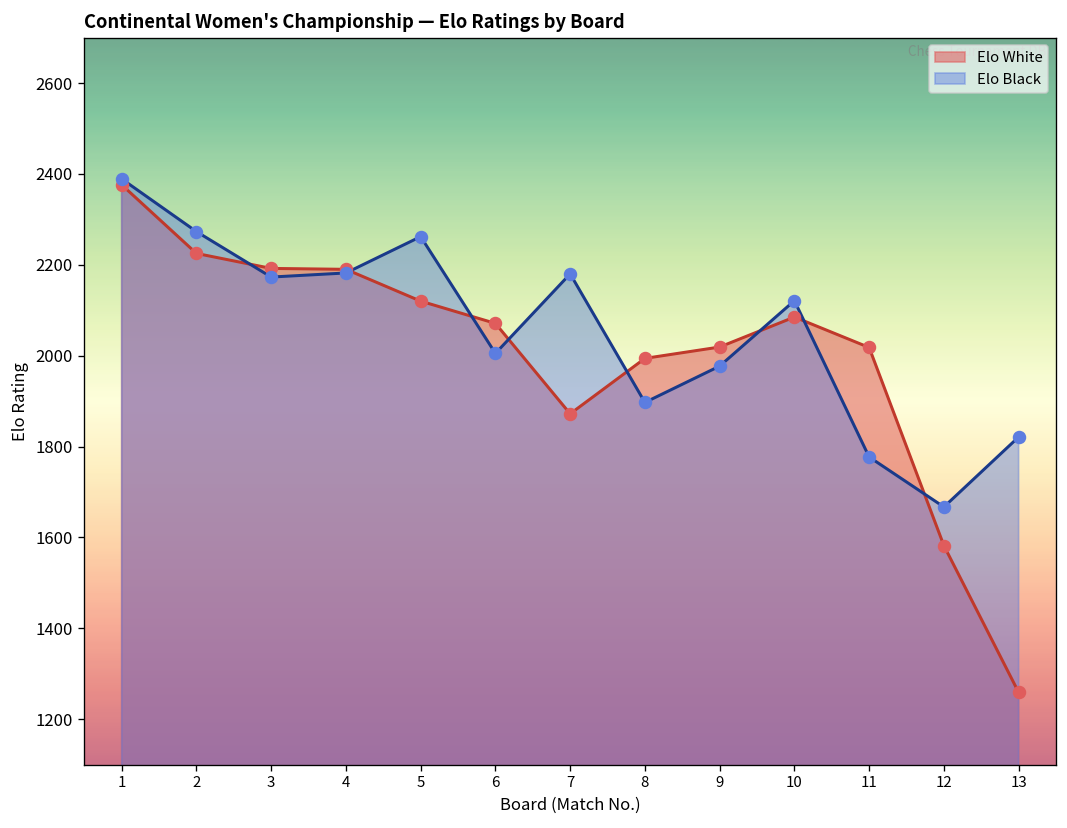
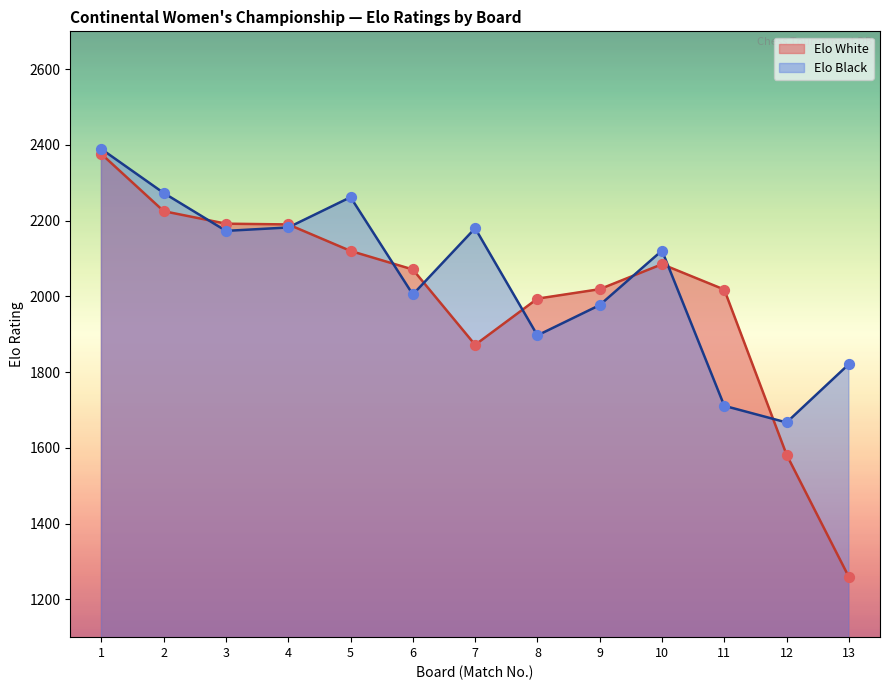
  {
    "Elo White": {
      "1": 2380,
      "2": 2230,
      "3": 2190,
      "4": 2190,
      "5": 2120,
      "6": 2070,
      "7": 1870,
      "8": 1990,
      "9": 2020,
      "10": 2090,
      "11": 2020,
      "12": 1580,
      "13": 1260
    },
    "Elo Black": {
      "1": 2390,
      "2": 2270,
      "3": 2170,
      "4": 2180,
      "5": 2260,
      "6": 2010,
      "7": 2180,
      "8": 1900,
      "9": 1980,
      "10": 2120,
-     "11": 1780,
+     "11": 1710,
      "12": 1670,
      "13": 1820
    }
  }
